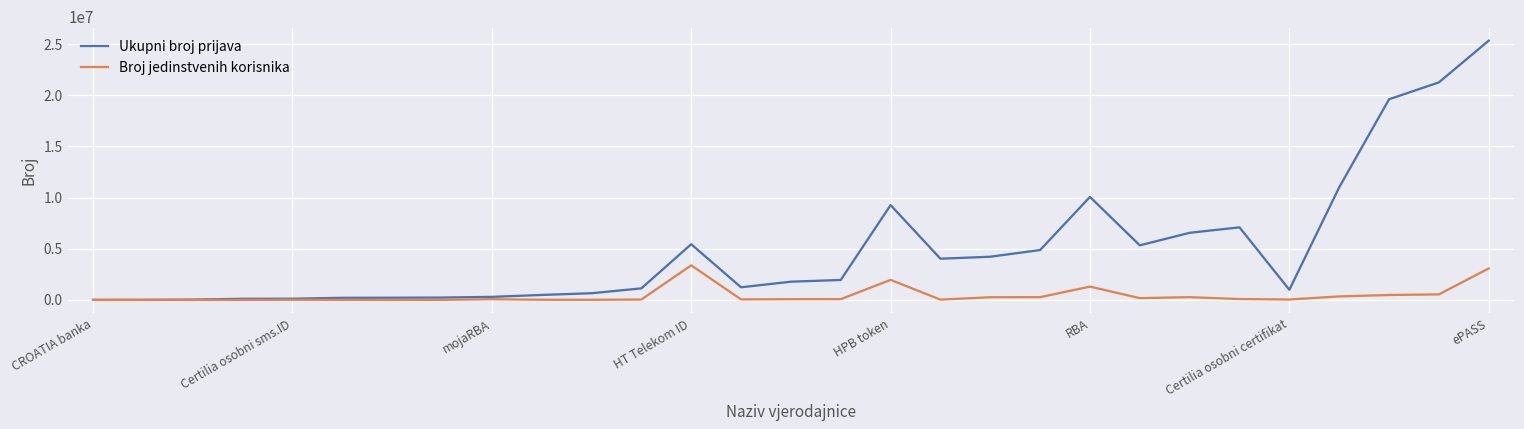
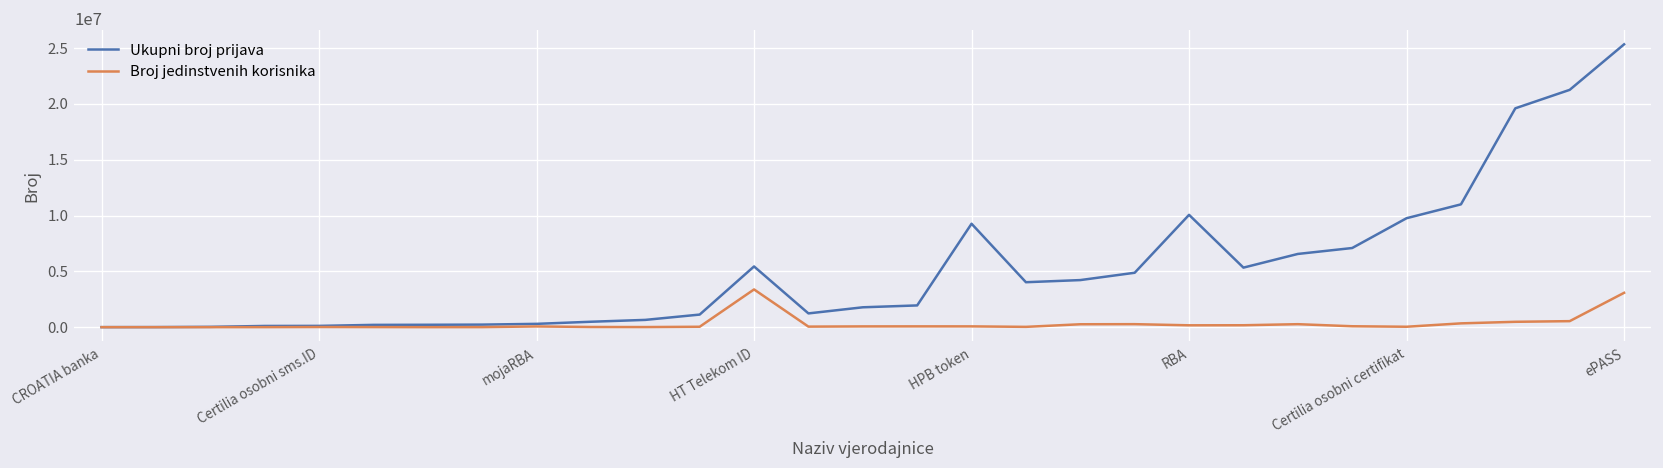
  {
    "Ukupni broj prijava": {
      "HT Telekom ID": 5000000,
      "HPB token": 9000000,
      "RBA": 10000000,
-     "Certilia osobni certifikat": 1000000,
+     "Certilia osobni certifikat": 10000000,
      "ePASS": 25000000
    },
    "Broj jedinstvenih korisnika": {
      "HT Telekom ID": 3000000,
-     "HPB token": 2000000,
-     "RBA": 1000000,
+     "HPB token": 0,
+     "RBA": 0,
      "Certilia osobni certifikat": 0,
      "ePASS": 3000000
    }
  }
